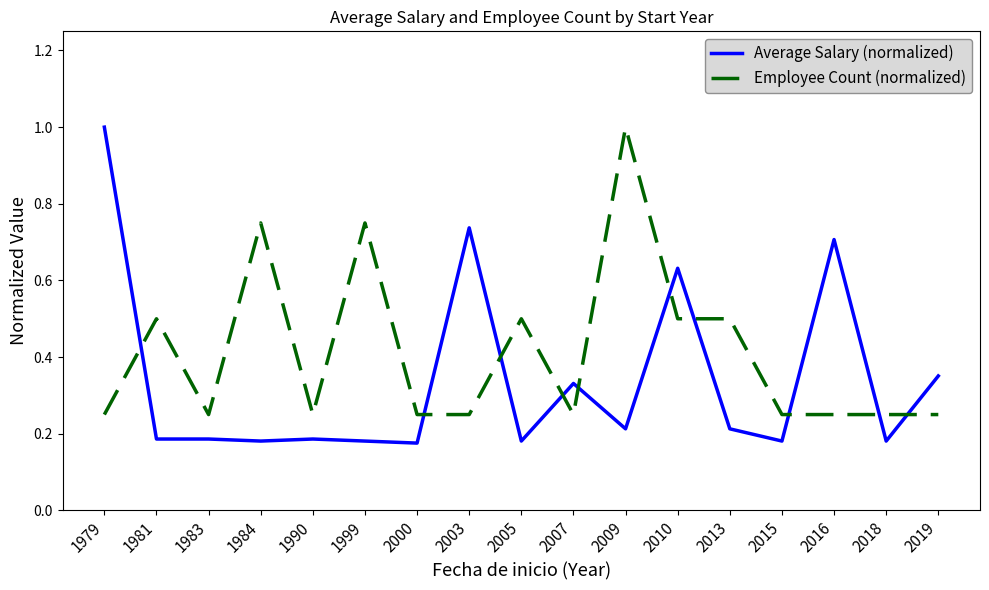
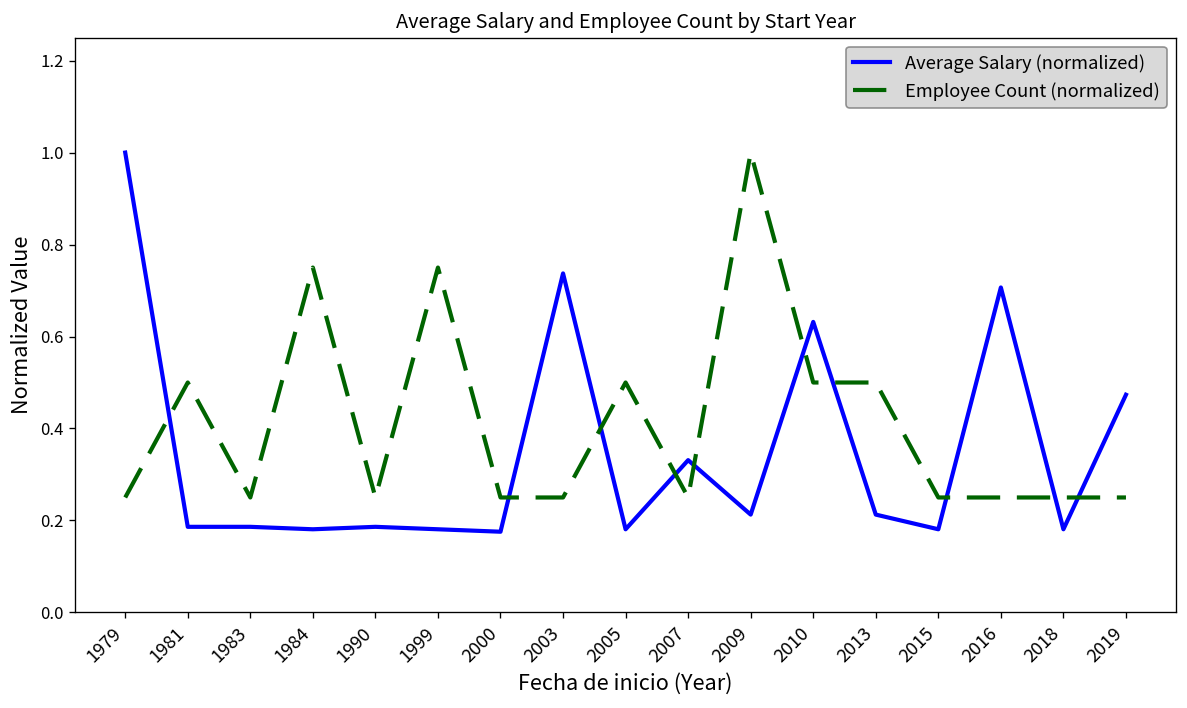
  {
    "Average Salary (normalized)": {
      "1979": 1.00,
      "1981": 0.19,
      "1983": 0.19,
      "1984": 0.18,
      "1990": 0.19,
      "1999": 0.18,
      "2000": 0.18,
      "2003": 0.74,
      "2005": 0.18,
      "2007": 0.33,
      "2009": 0.21,
      "2010": 0.63,
      "2013": 0.21,
      "2015": 0.18,
      "2016": 0.71,
      "2018": 0.18,
-     "2019": 0.35
+     "2019": 0.47
    },
    "Employee Count (normalized)": {
      "1979": 0.25,
      "1981": 0.50,
      "1983": 0.25,
      "1984": 0.75,
      "1990": 0.25,
      "1999": 0.75,
      "2000": 0.25,
      "2003": 0.25,
      "2005": 0.50,
      "2007": 0.25,
      "2009": 1.00,
      "2010": 0.50,
      "2013": 0.50,
      "2015": 0.25,
      "2016": 0.25,
      "2018": 0.25,
      "2019": 0.25
    }
  }
